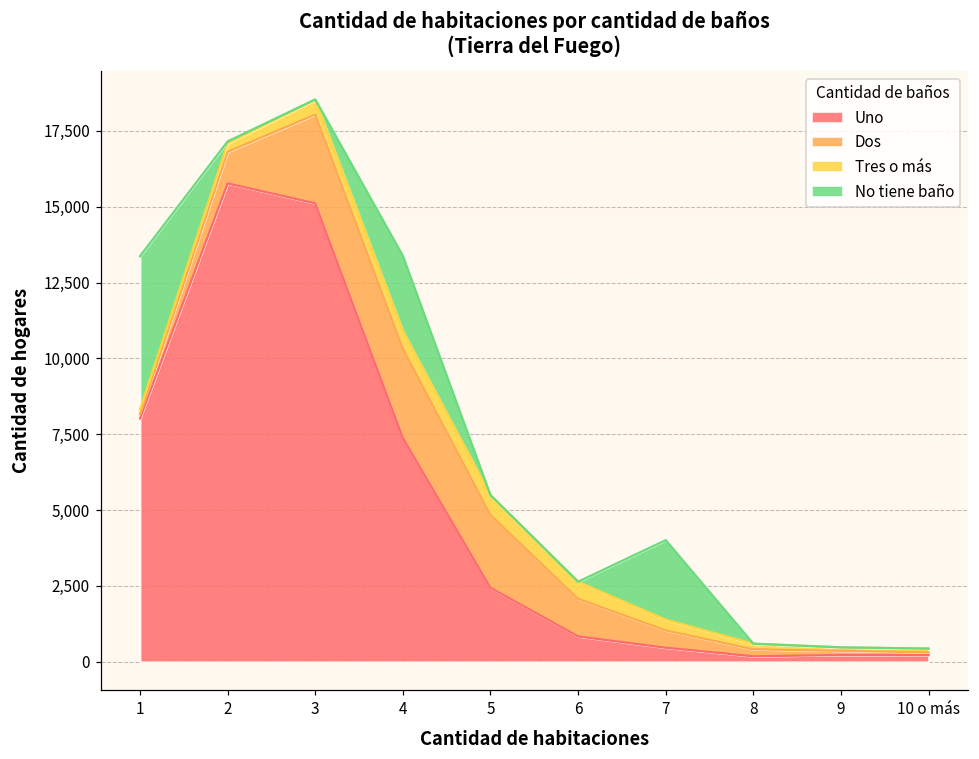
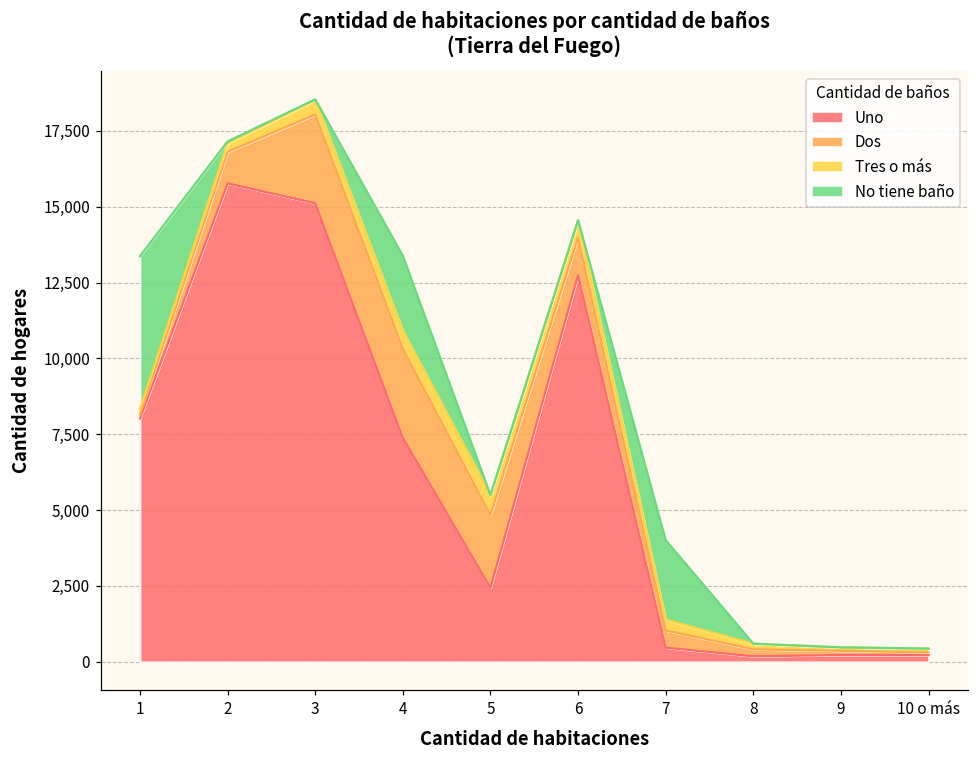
  {
    "Uno": {
      "1": "8,000",
      "2": "15,800",
      "3": "15,100",
      "4": "7,400",
      "5": "2,400",
-     "6": "800",
+     "6": "12,700",
      "7": "500",
      "8": "200",
      "9": "200",
      "10 o más": "200"
    },
    "No tiene baño": {
      "1": "5,100",
      "4": "2,500",
      "7": "2,600"
    }
  }
